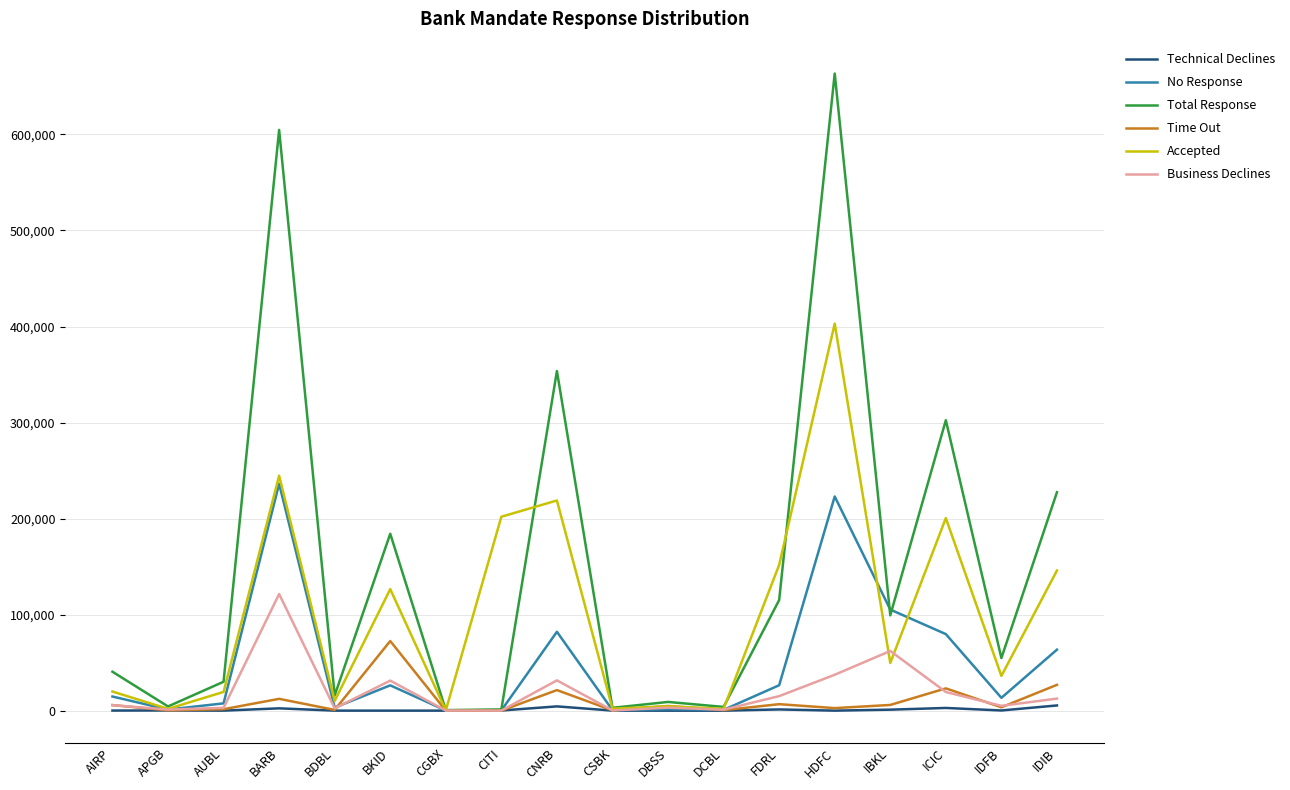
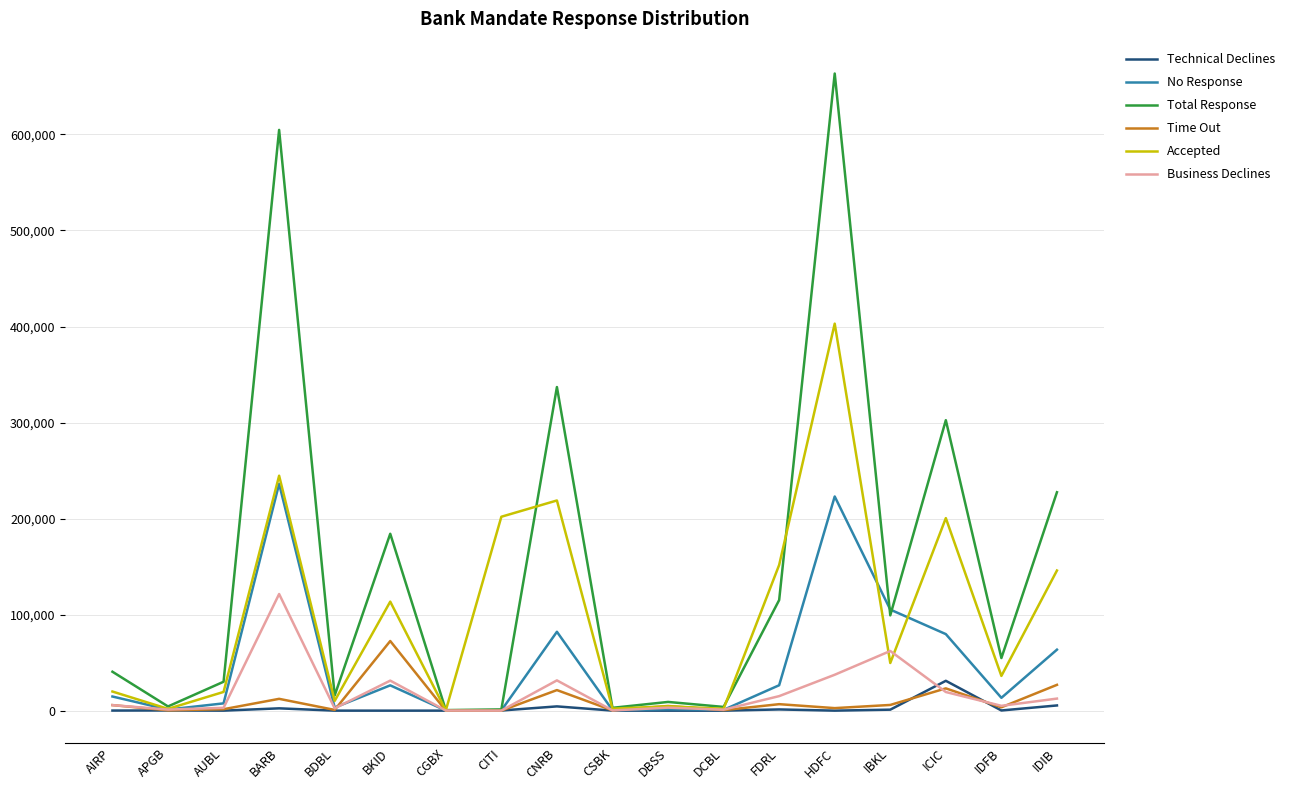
  {
    "Technical Declines": {
      "AIRP": "0",
      "BARB": "0",
      "BKID": "0",
      "CNRB": "0",
      "FDRL": "0",
      "IBKL": "0",
-     "ICIC": "0",
+     "ICIC": "30,000",
      "IDFB": "0",
      "IDIB": "10,000"
    },
    "No Response": {
      "AIRP": "10,000",
      "AUBL": "10,000",
      "BARB": "240,000",
      "BKID": "30,000",
      "CNRB": "80,000",
      "FDRL": "30,000",
      "HDFC": "220,000",
      "IBKL": "110,000",
      "ICIC": "80,000",
      "IDFB": "10,000",
      "IDIB": "60,000"
    },
    "Total Response": {
      "AIRP": "40,000",
      "AUBL": "30,000",
      "BARB": "600,000",
      "BDBL": "20,000",
      "BKID": "180,000",
-     "CNRB": "350,000",
+     "CNRB": "340,000",
      "DBSS": "10,000",
      "FDRL": "120,000",
      "HDFC": "660,000",
      "IBKL": "100,000",
      "ICIC": "300,000",
      "IDFB": "50,000",
      "IDIB": "230,000"
    },
    "Time Out": {
      "BARB": "10,000",
      "BKID": "70,000",
      "CNRB": "20,000",
      "FDRL": "10,000",
      "IBKL": "10,000",
      "ICIC": "20,000",
      "IDIB": "30,000"
    },
    "Accepted": {
      "AIRP": "20,000",
      "AUBL": "20,000",
      "BARB": "240,000",
      "BDBL": "10,000",
-     "BKID": "130,000",
+     "BKID": "110,000",
      "CITI": "200,000",
      "CNRB": "220,000",
      "FDRL": "150,000",
      "HDFC": "400,000",
      "IBKL": "50,000",
      "ICIC": "200,000",
      "IDFB": "40,000",
      "IDIB": "150,000"
    },
    "Business Declines": {
      "BARB": "120,000",
      "BKID": "30,000",
      "CNRB": "30,000",
      "FDRL": "20,000",
      "HDFC": "40,000",
      "IBKL": "60,000",
      "ICIC": "20,000",
      "IDIB": "10,000"
    }
  }
